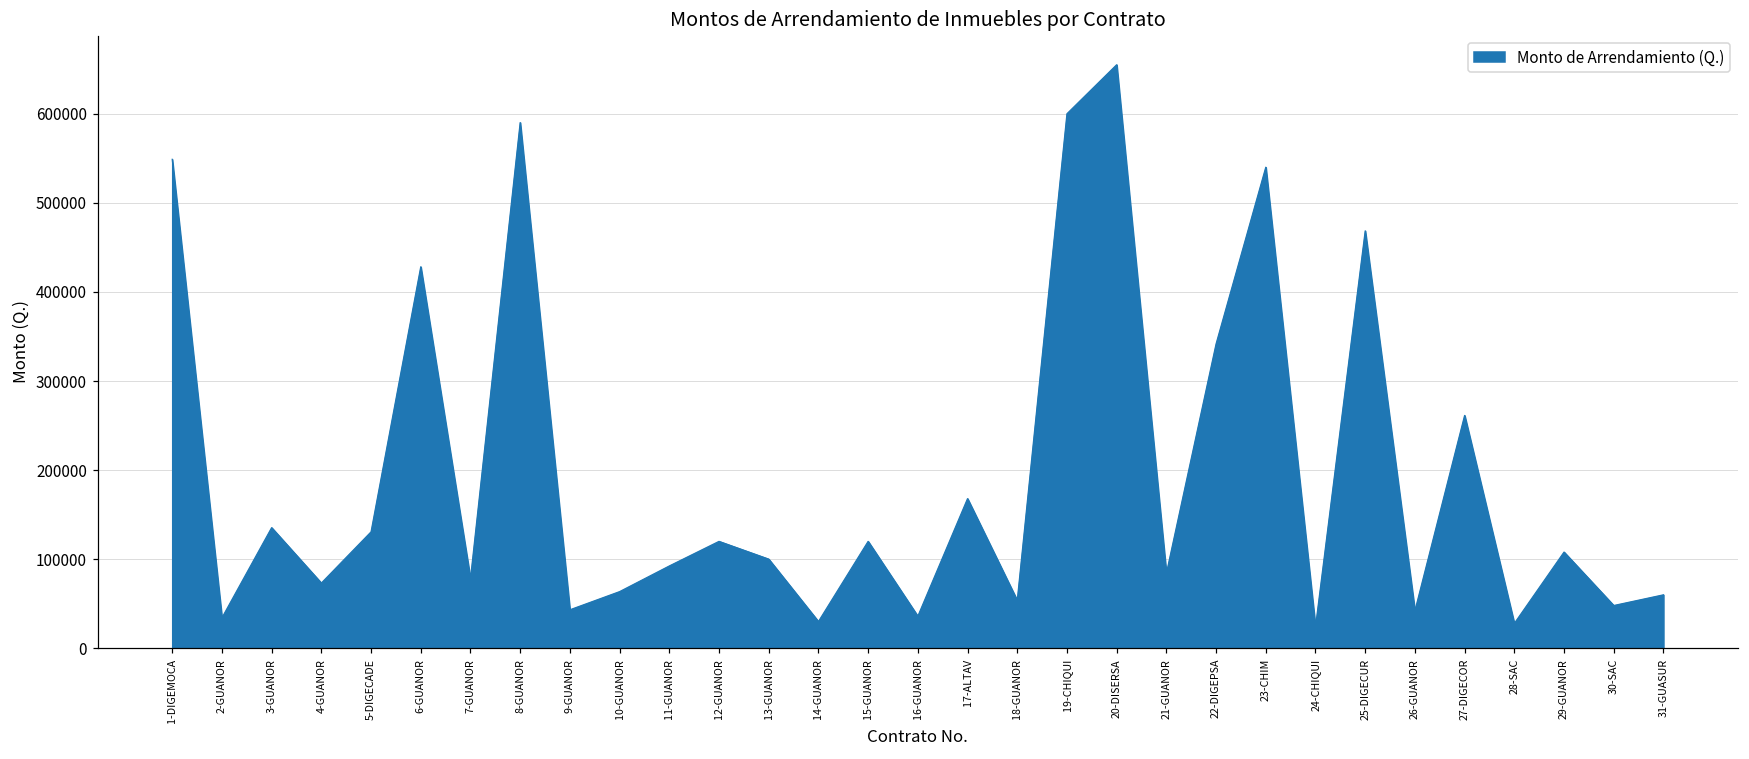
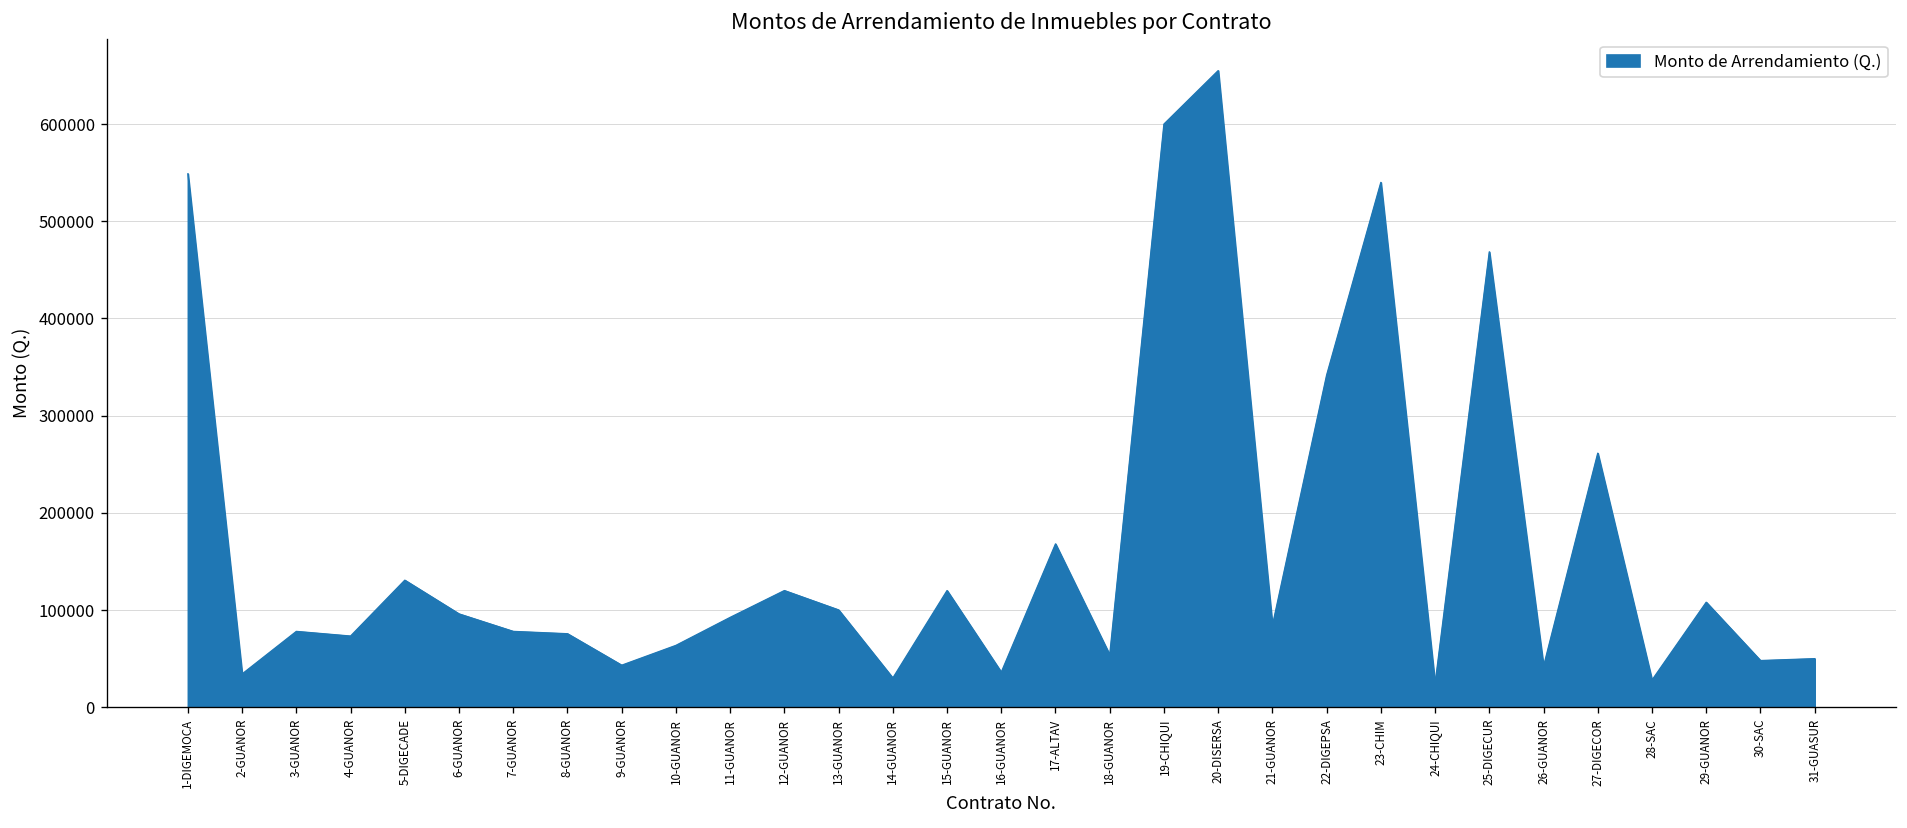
  {
    "1-DIGEMOCA": 550000,
    "2-GUANOR": 30000,
-   "3-GUANOR": 140000,
+   "3-GUANOR": 80000,
    "4-GUANOR": 70000,
    "5-DIGECADE": 130000,
-   "6-GUANOR": 430000,
+   "6-GUANOR": 100000,
    "7-GUANOR": 80000,
-   "8-GUANOR": 590000,
+   "8-GUANOR": 80000,
    "9-GUANOR": 40000,
    "10-GUANOR": 60000,
    "11-GUANOR": 90000,
    "12-GUANOR": 120000,
    "13-GUANOR": 100000,
    "14-GUANOR": 30000,
    "15-GUANOR": 120000,
    "16-GUANOR": 40000,
    "17-ALTAV": 170000,
    "18-GUANOR": 50000,
    "19-CHIQUI": 600000,
    "20-DISERSA": 660000,
    "21-GUANOR": 80000,
    "22-DIGEPSA": 340000,
    "23-CHIM": 540000,
    "24-CHIQUI": 20000,
    "25-DIGECUR": 470000,
    "26-GUANOR": 40000,
    "27-DIGECOR": 260000,
    "28-SAC": 30000,
    "29-GUANOR": 110000,
    "30-SAC": 50000,
-   "31-GUASUR": 60000
+   "31-GUASUR": 50000
  }
